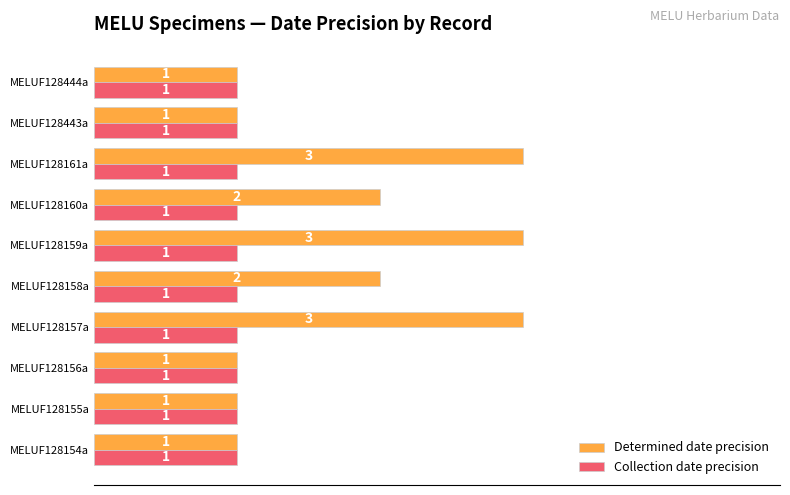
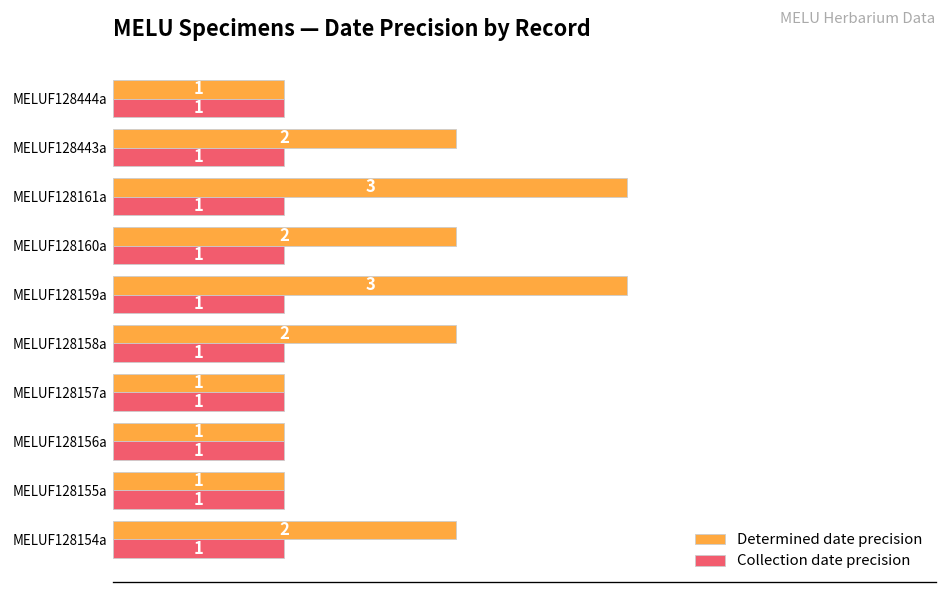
  {
    "Determined date precision": {
      "MELUF128444a": 1,
-     "MELUF128443a": 1,
+     "MELUF128443a": 2,
      "MELUF128161a": 3,
      "MELUF128160a": 2,
      "MELUF128159a": 3,
      "MELUF128158a": 2,
-     "MELUF128157a": 3,
+     "MELUF128157a": 1,
      "MELUF128156a": 1,
      "MELUF128155a": 1,
-     "MELUF128154a": 1
+     "MELUF128154a": 2
    },
    "Collection date precision": {
      "MELUF128444a": 1,
      "MELUF128443a": 1,
      "MELUF128161a": 1,
      "MELUF128160a": 1,
      "MELUF128159a": 1,
      "MELUF128158a": 1,
      "MELUF128157a": 1,
      "MELUF128156a": 1,
      "MELUF128155a": 1,
      "MELUF128154a": 1
    }
  }
